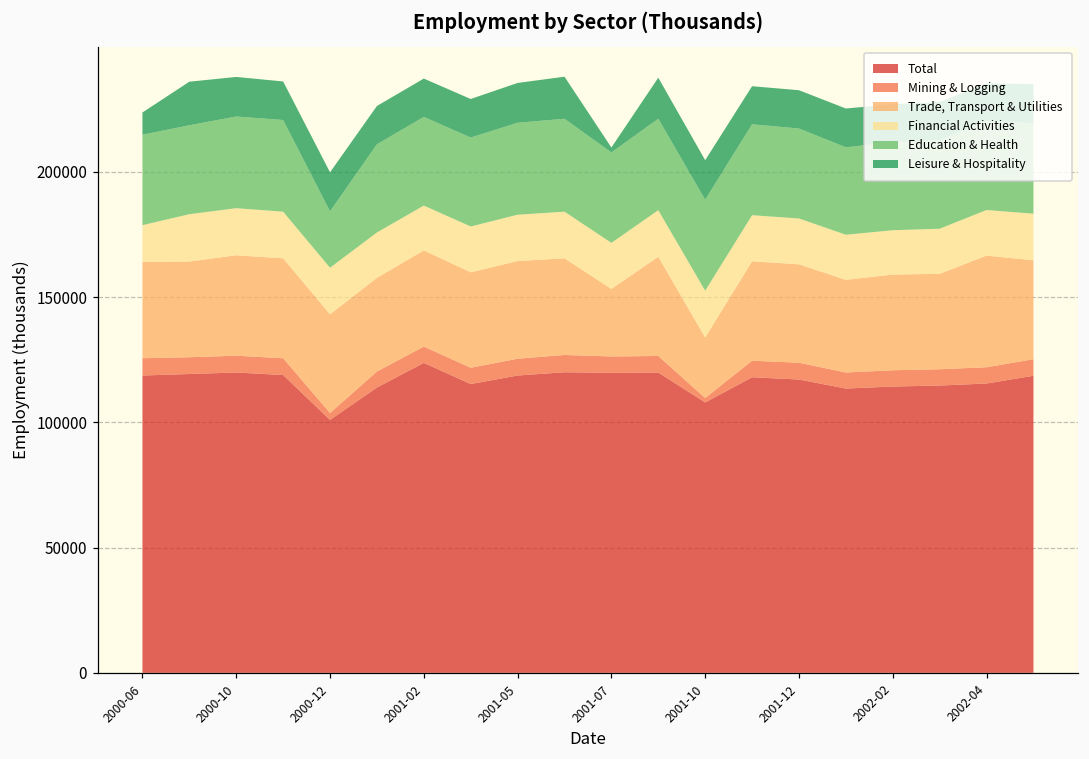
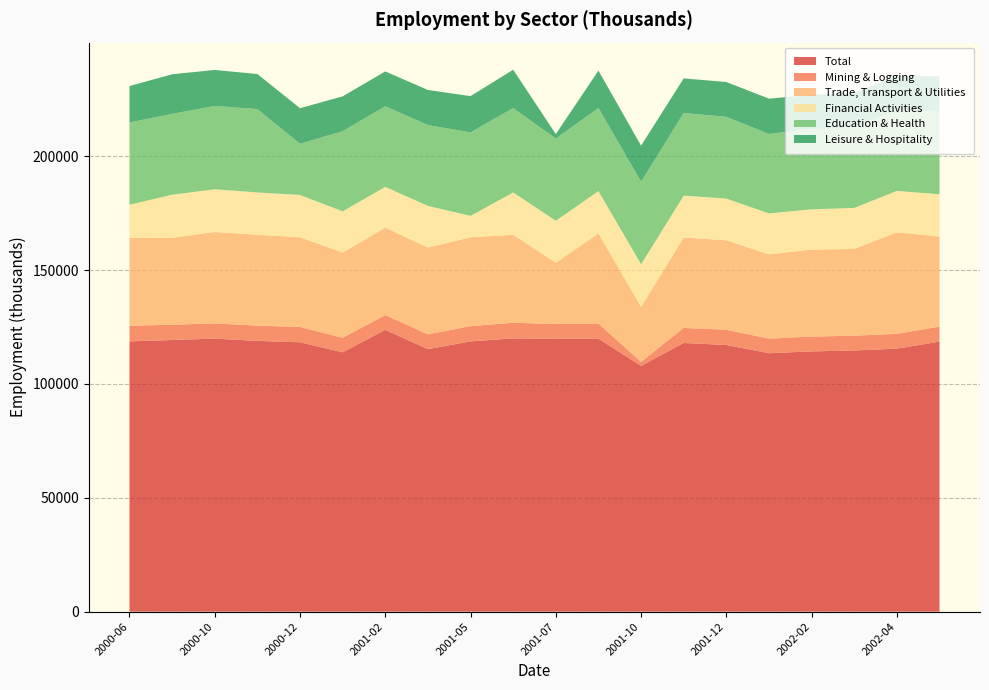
  {
    "Total": {
      "2000-06": 119000,
      "2000-10": 120000,
-     "2000-12": 101000,
+     "2000-12": 118000,
      "2001-02": 124000,
      "2001-05": 119000,
      "2001-07": 120000,
      "2001-10": 108000,
      "2001-12": 117000,
      "2002-02": 114000,
      "2002-04": 116000
    },
    "Mining & Logging": {
      "2000-06": 7000,
      "2000-10": 7000,
-     "2000-12": 3000,
+     "2000-12": 7000,
      "2001-02": 7000,
      "2001-05": 7000,
      "2001-07": 7000,
      "2001-10": 2000,
      "2001-12": 7000,
      "2002-02": 7000,
      "2002-04": 7000
    },
    "Trade, Transport & Utilities": {
      "2000-06": 39000,
      "2000-10": 40000,
      "2000-12": 39000,
      "2001-02": 38000,
      "2001-05": 39000,
      "2001-07": 27000,
      "2001-10": 24000,
      "2001-12": 39000,
      "2002-02": 38000,
      "2002-04": 45000
    },
    "Financial Activities": {
      "2000-06": 15000,
      "2000-10": 19000,
      "2000-12": 19000,
      "2001-02": 18000,
-     "2001-05": 19000,
+     "2001-05": 9000,
      "2001-07": 18000,
      "2001-10": 19000,
      "2001-12": 18000,
      "2002-02": 18000,
      "2002-04": 18000
    },
    "Education & Health": {
      "2000-06": 36000,
      "2000-10": 37000,
      "2000-12": 22000,
      "2001-02": 35000,
      "2001-05": 37000,
      "2001-07": 36000,
      "2001-10": 36000,
      "2001-12": 36000
    },
    "Leisure & Hospitality": {
-     "2000-06": 9000,
+     "2000-06": 16000,
      "2000-10": 16000,
      "2000-12": 16000,
      "2001-02": 15000,
      "2001-05": 16000,
      "2001-07": 2000,
      "2001-10": 16000,
      "2001-12": 15000
    }
  }
